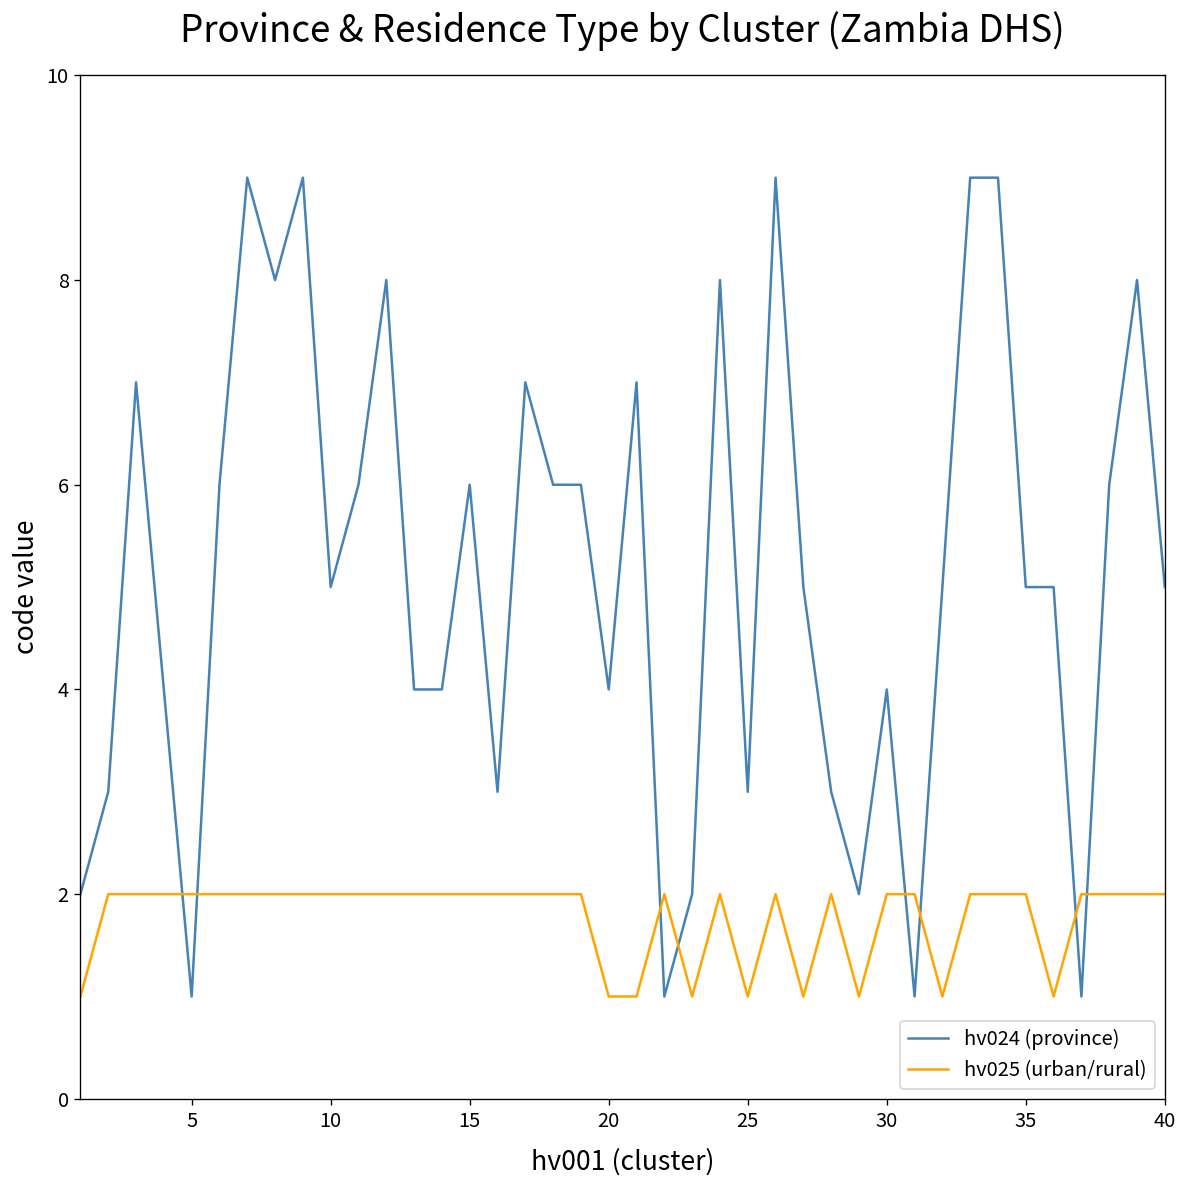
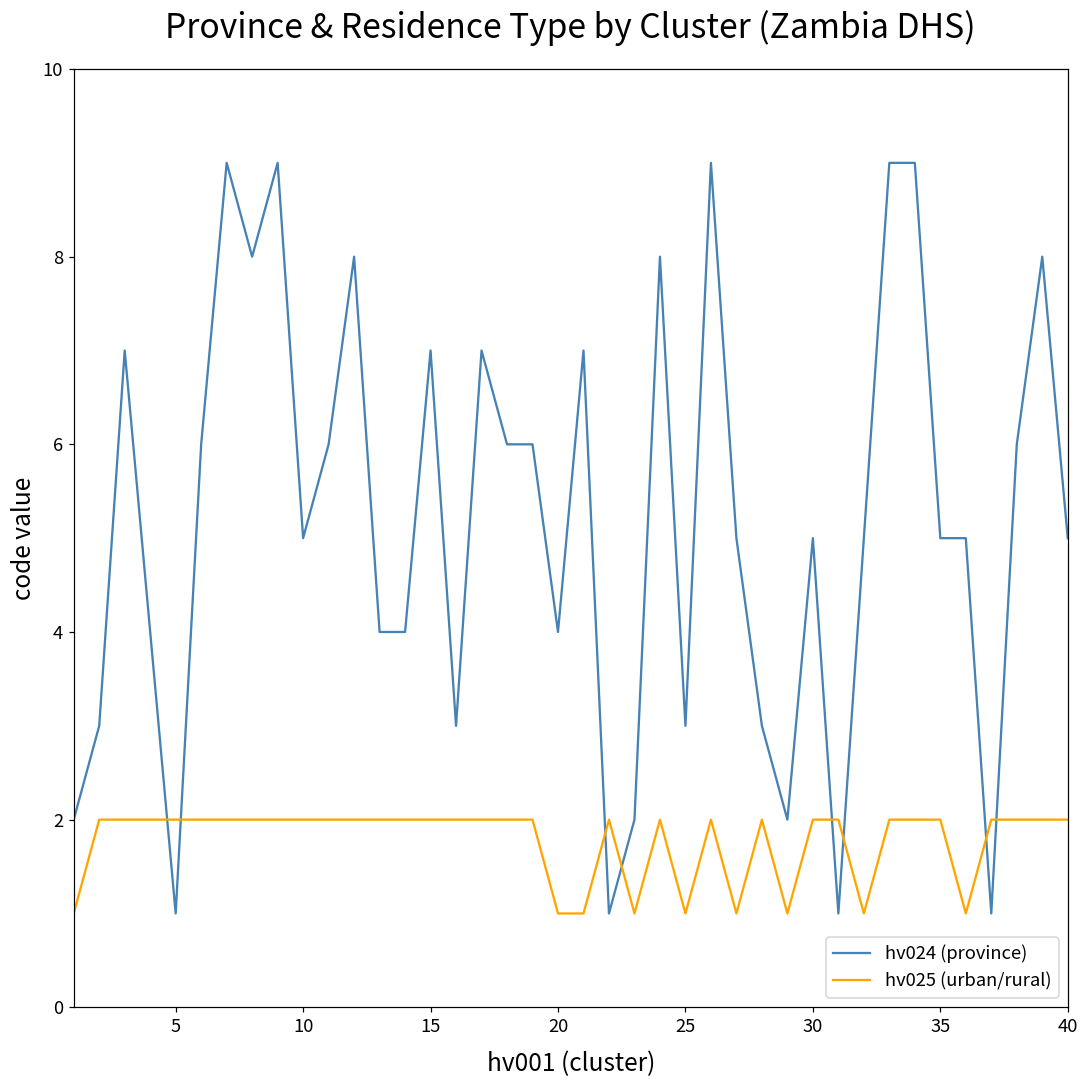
  {
    "hv024 (province)": {
      "5": 1,
      "10": 5,
-     "15": 6,
+     "15": 7,
      "20": 4,
      "25": 3,
-     "30": 4,
+     "30": 5,
      "35": 5,
      "40": 5
    },
    "hv025 (urban/rural)": {
      "5": 2,
      "10": 2,
      "15": 2,
      "20": 1,
      "25": 1,
      "30": 2,
      "35": 2,
      "40": 2
    }
  }
